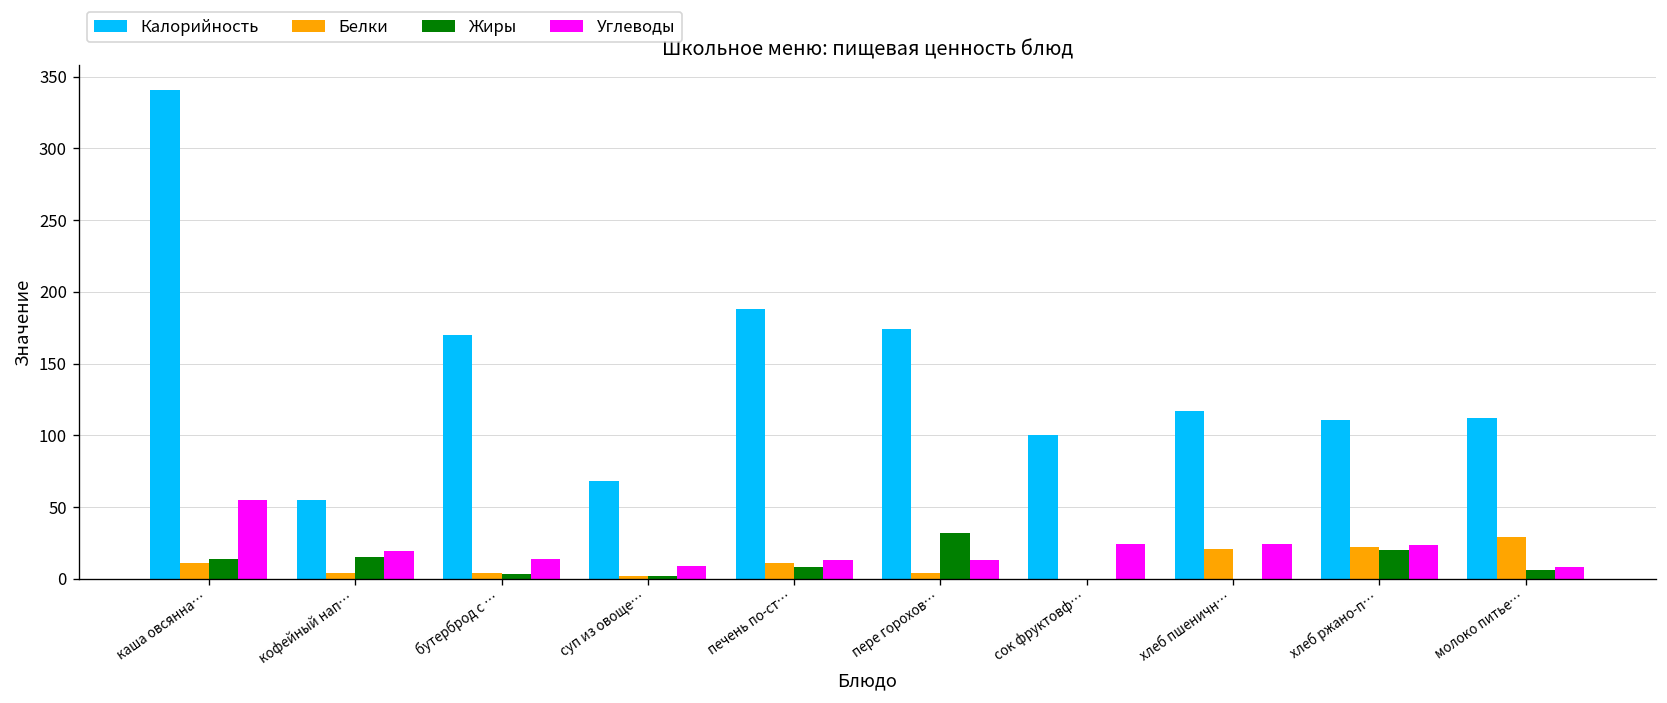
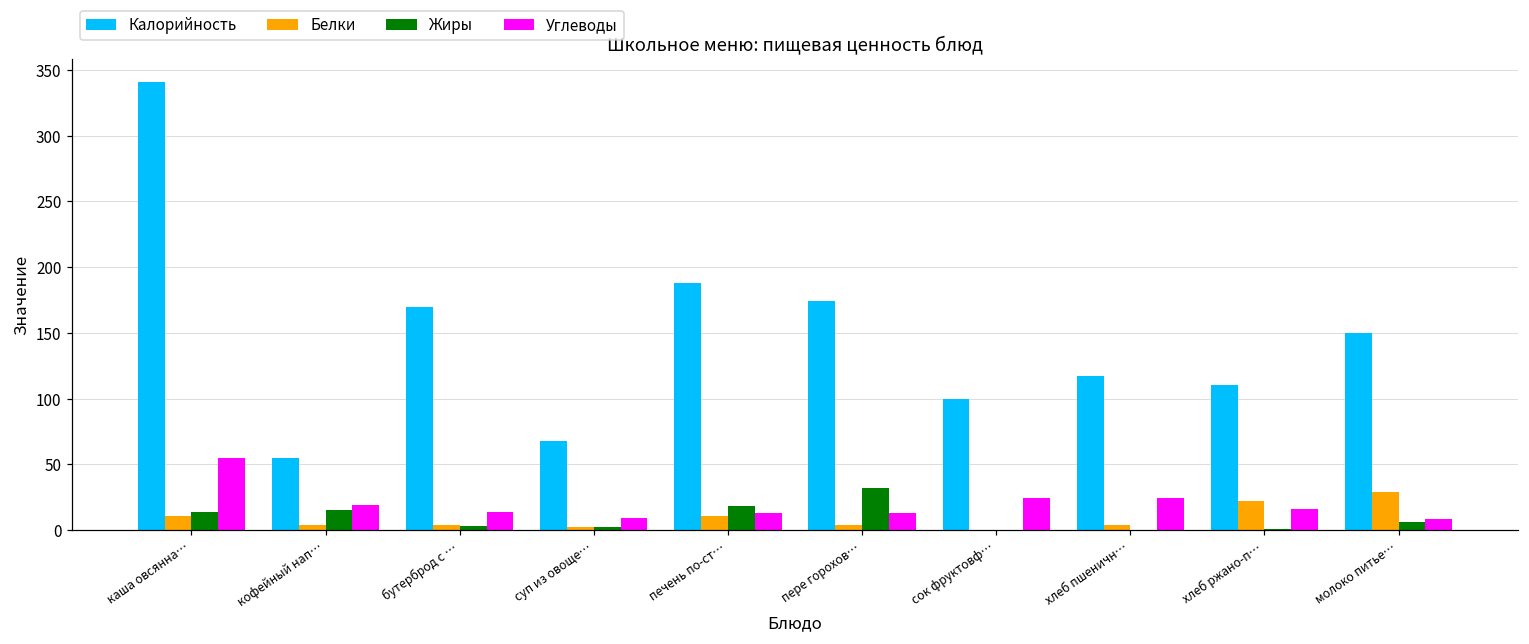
  {
    "Калорийность": {
      "каша овсянна…": 341,
      "кофейный нап…": 55,
      "бутерброд с …": 170,
      "суп из овоще…": 68,
      "печень по-ст…": 188,
      "пере горохов…": 174,
      "сок фруктовф…": 100,
      "хлеб пшеничн…": 117,
      "хлеб ржано-п…": 110,
-     "молоко питье…": 112
+     "молоко питье…": 150
    },
    "Белки": {
      "каша овсянна…": 11,
      "кофейный нап…": 4,
      "бутерброд с …": 4,
      "печень по-ст…": 11,
      "пере горохов…": 4,
      "сок фруктовф…": 0,
-     "хлеб пшеничн…": 21,
+     "хлеб пшеничн…": 4,
      "хлеб ржано-п…": 22,
      "молоко питье…": 29
    },
    "Жиры": {
      "каша овсянна…": 14,
      "кофейный нап…": 15,
      "бутерброд с …": 3,
-     "печень по-ст…": 8,
+     "печень по-ст…": 18,
      "пере горохов…": 32,
      "сок фруктовф…": 0,
      "хлеб пшеничн…": 0,
-     "хлеб ржано-п…": 20,
+     "хлеб ржано-п…": 1,
      "молоко питье…": 6
    },
    "Углеводы": {
      "каша овсянна…": 55,
      "кофейный нап…": 19,
      "бутерброд с …": 14,
      "суп из овоще…": 9,
      "печень по-ст…": 13,
      "пере горохов…": 13,
      "сок фруктовф…": 24,
      "хлеб пшеничн…": 24,
-     "хлеб ржано-п…": 24,
+     "хлеб ржано-п…": 16,
      "молоко питье…": 8
    }
  }
